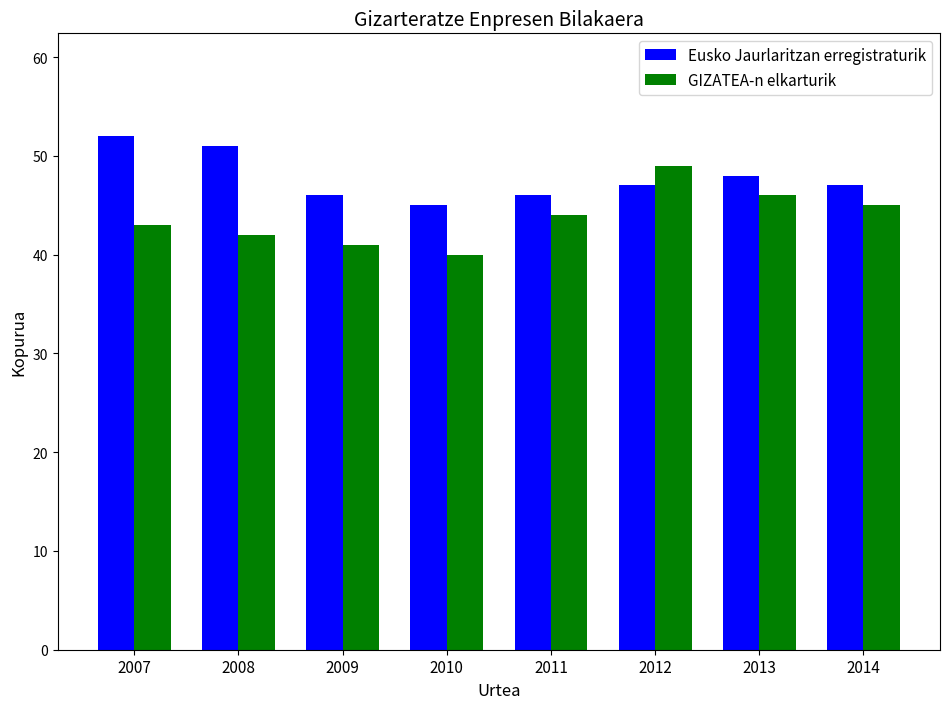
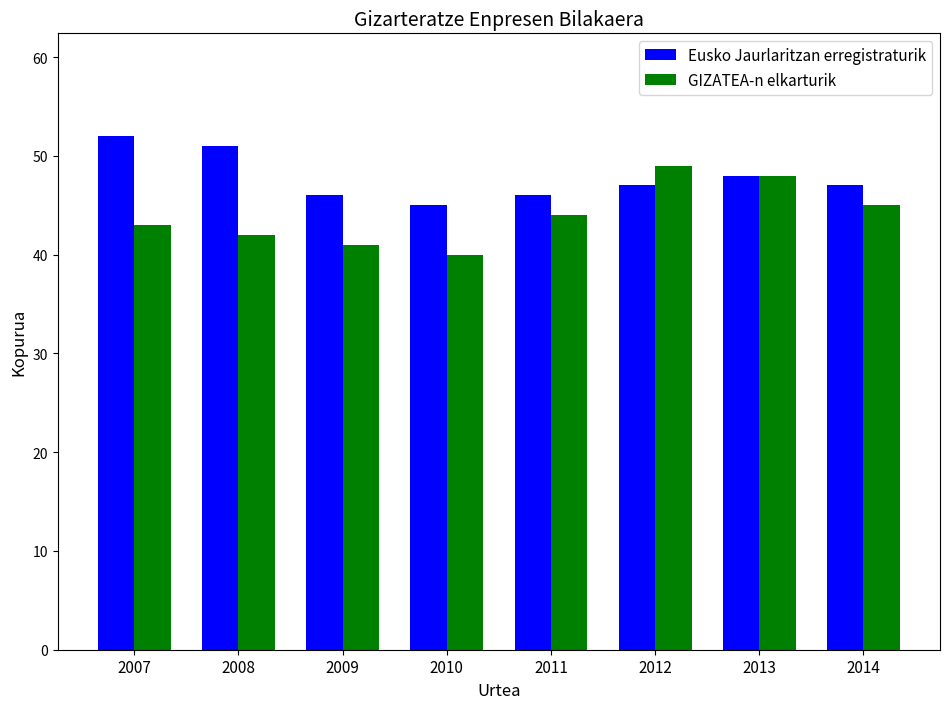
  {
    "Eusko Jaurlaritzan erregistraturik": {
      "2007": 52,
      "2008": 51,
      "2009": 46,
      "2010": 45,
      "2011": 46,
      "2012": 47,
      "2013": 48,
      "2014": 47
    },
    "GIZATEA-n elkarturik": {
      "2007": 43,
      "2008": 42,
      "2009": 41,
      "2010": 40,
      "2011": 44,
      "2012": 49,
-     "2013": 46,
+     "2013": 48,
      "2014": 45
    }
  }
